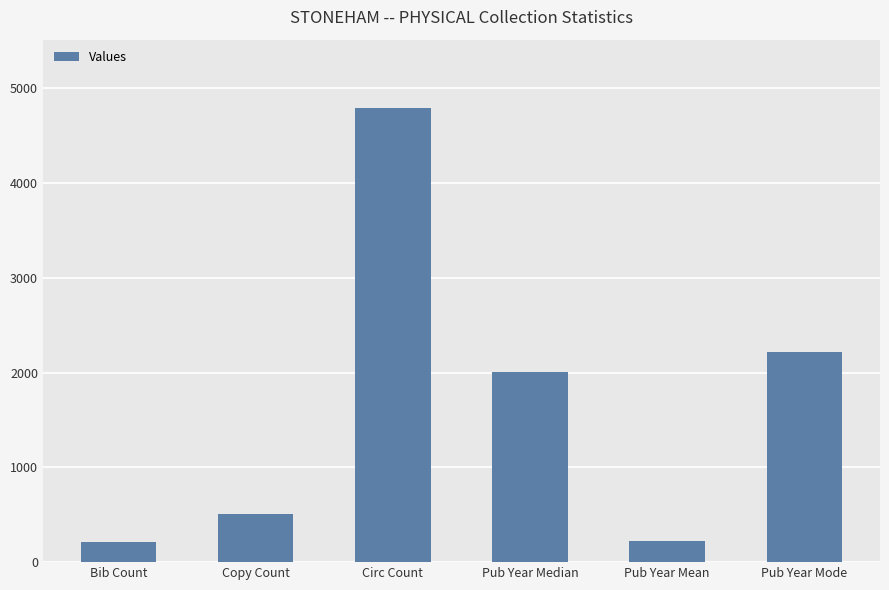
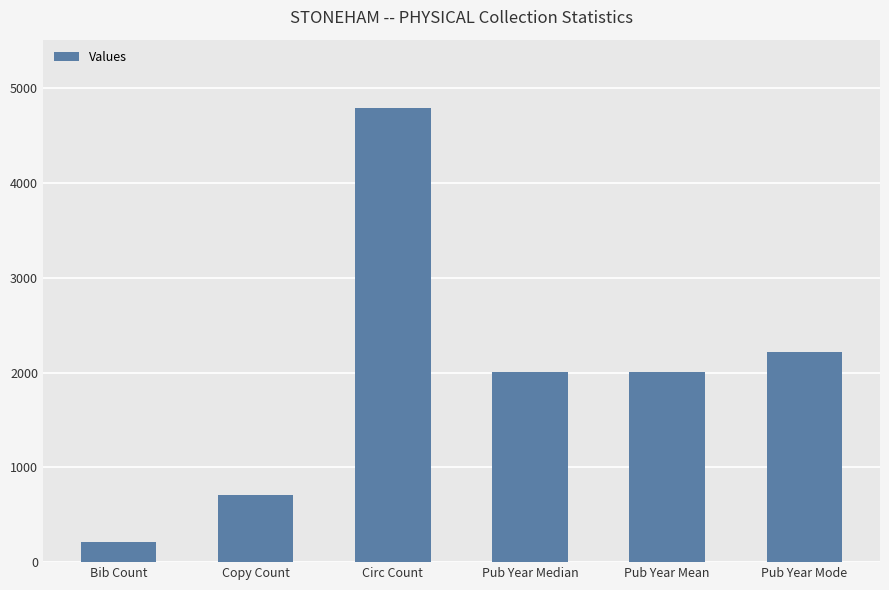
  {
    "Bib Count": 200,
-   "Copy Count": 500,
+   "Copy Count": 700,
    "Circ Count": 4800,
    "Pub Year Median": 2000,
-   "Pub Year Mean": 200,
+   "Pub Year Mean": 2000,
    "Pub Year Mode": 2200
  }
